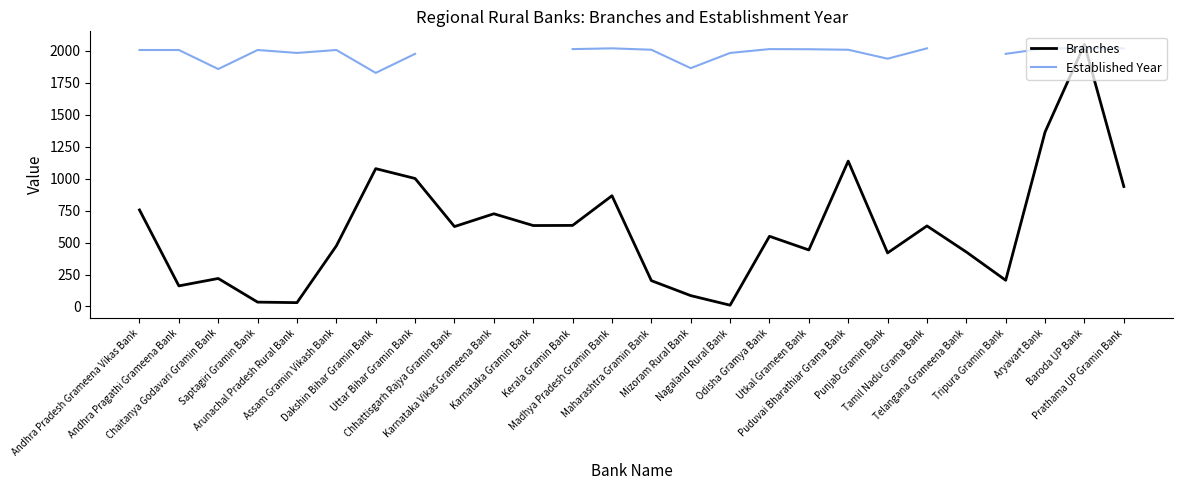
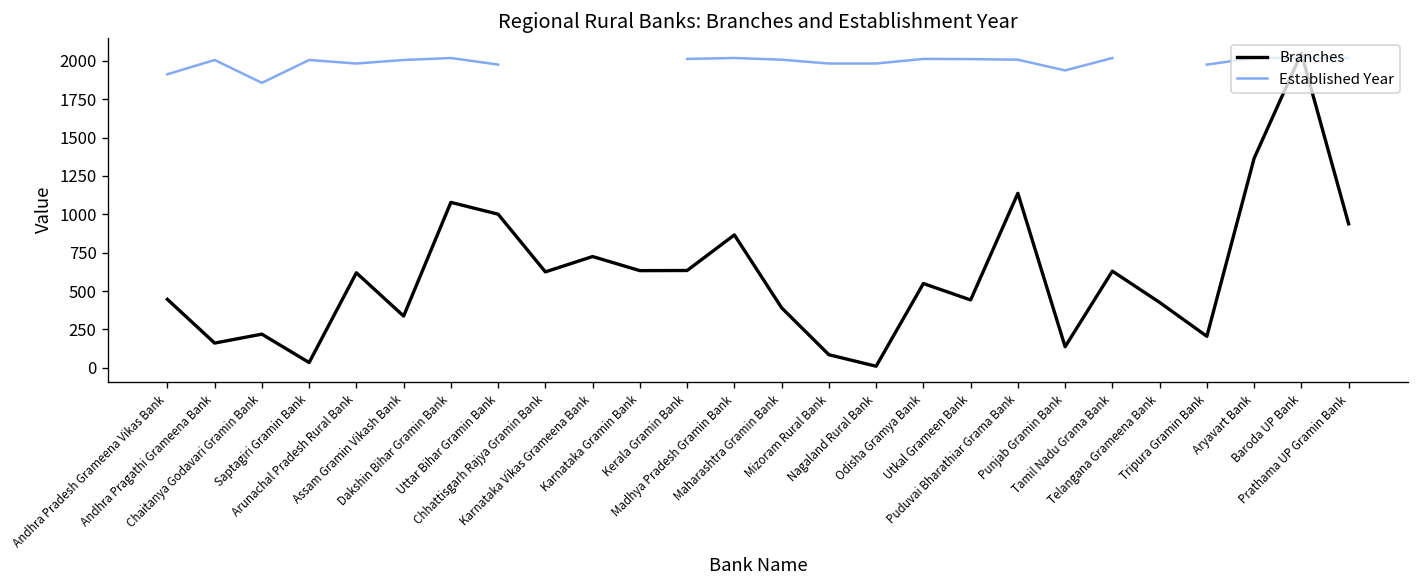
  {
    "Branches": {
-     "Andhra Pradesh Grameena Vikas Bank": 760,
+     "Andhra Pradesh Grameena Vikas Bank": 450,
      "Andhra Pragathi Grameena Bank": 160,
      "Chaitanya Godavari Gramin Bank": 220,
      "Saptagiri Gramin Bank": 30,
-     "Arunachal Pradesh Rural Bank": 30,
-     "Assam Gramin Vikash Bank": 470,
+     "Arunachal Pradesh Rural Bank": 620,
+     "Assam Gramin Vikash Bank": 340,
      "Dakshin Bihar Gramin Bank": 1080,
      "Uttar Bihar Gramin Bank": 1000,
      "Chhattisgarh Rajya Gramin Bank": 630,
      "Karnataka Vikas Grameena Bank": 730,
      "Karnataka Gramin Bank": 630,
      "Kerala Gramin Bank": 630,
      "Madhya Pradesh Gramin Bank": 870,
-     "Maharashtra Gramin Bank": 200,
+     "Maharashtra Gramin Bank": 390,
      "Mizoram Rural Bank": 90,
      "Nagaland Rural Bank": 10,
      "Odisha Gramya Bank": 550,
      "Utkal Grameen Bank": 440,
      "Puduvai Bharathiar Grama Bank": 1140,
-     "Punjab Gramin Bank": 420,
+     "Punjab Gramin Bank": 140,
      "Tamil Nadu Grama Bank": 630,
      "Telangana Grameena Bank": 430,
      "Tripura Gramin Bank": 210,
      "Aryavart Bank": 1370,
      "Prathama UP Gramin Bank": 940
    },
    "Established Year": {
-     "Andhra Pradesh Grameena Vikas Bank": 2010,
+     "Andhra Pradesh Grameena Vikas Bank": 1910,
      "Andhra Pragathi Grameena Bank": 2010,
      "Chaitanya Godavari Gramin Bank": 1860,
      "Saptagiri Gramin Bank": 2010,
      "Arunachal Pradesh Rural Bank": 1980,
      "Assam Gramin Vikash Bank": 2010,
-     "Dakshin Bihar Gramin Bank": 1830,
+     "Dakshin Bihar Gramin Bank": 2020,
      "Uttar Bihar Gramin Bank": 1980,
      "Kerala Gramin Bank": 2010,
      "Madhya Pradesh Gramin Bank": 2020,
      "Maharashtra Gramin Bank": 2010,
-     "Mizoram Rural Bank": 1860,
+     "Mizoram Rural Bank": 1980,
      "Nagaland Rural Bank": 1980,
      "Odisha Gramya Bank": 2010,
      "Utkal Grameen Bank": 2010,
      "Puduvai Bharathiar Grama Bank": 2010,
      "Punjab Gramin Bank": 1940,
      "Tamil Nadu Grama Bank": 2020,
      "Tripura Gramin Bank": 1980
    }
  }
